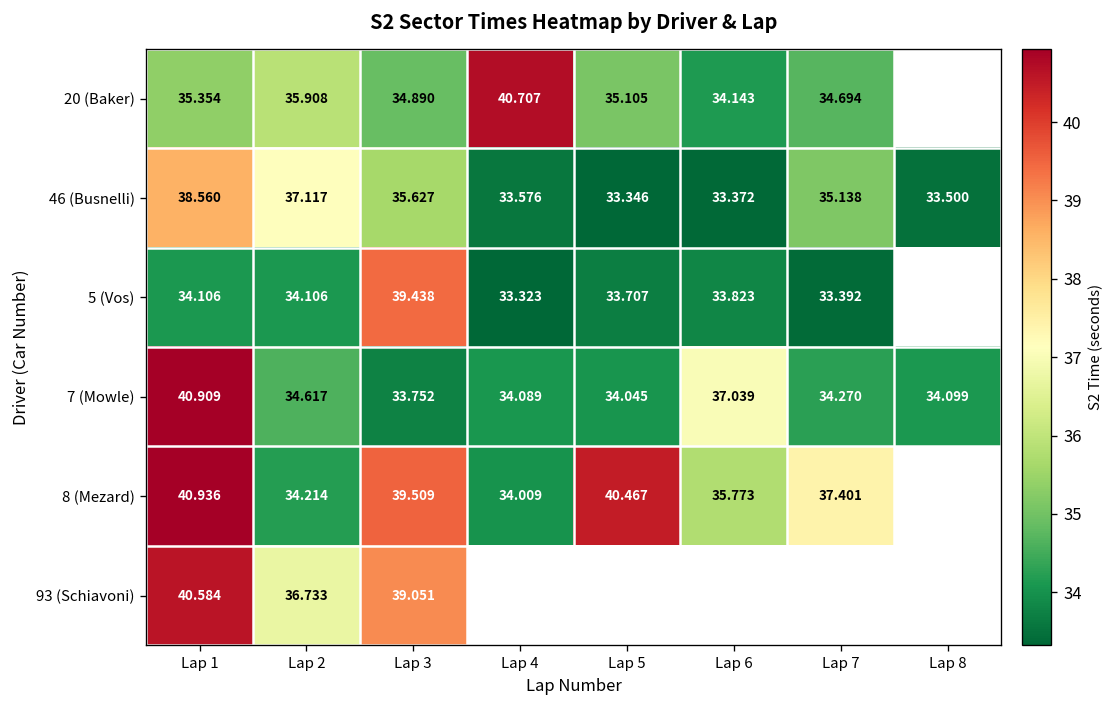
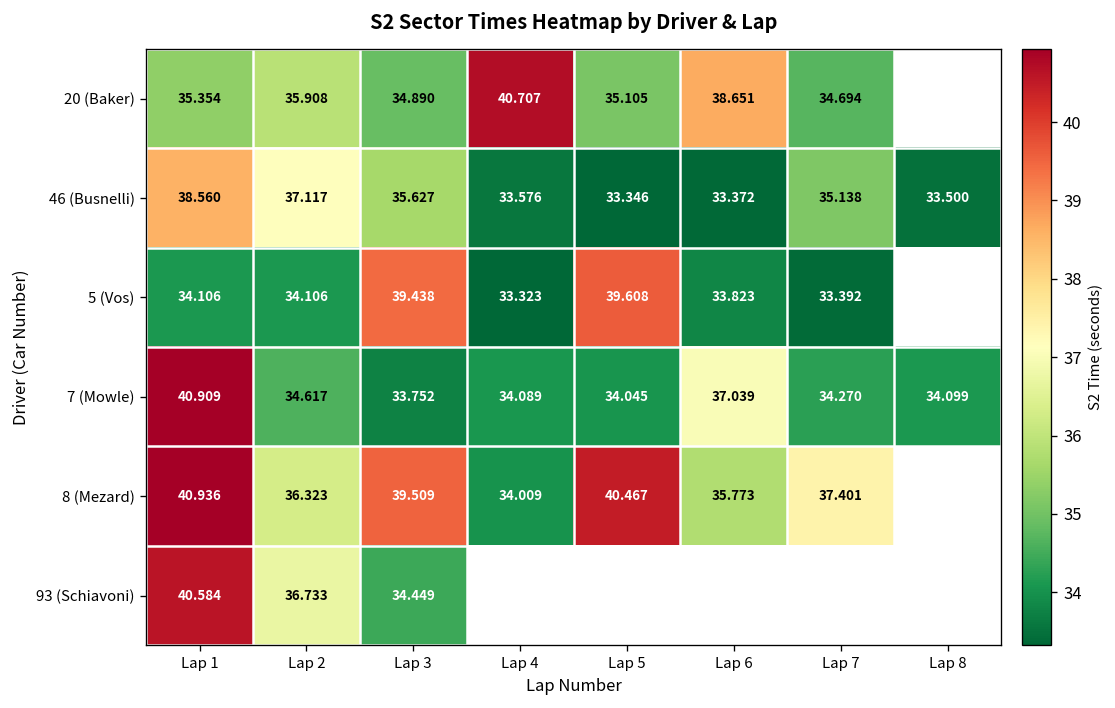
  {
    "20 (Baker)": {
      "Lap 1": 35.354,
      "Lap 2": 35.908,
      "Lap 3": 34.890,
      "Lap 4": 40.707,
      "Lap 5": 35.105,
-     "Lap 6": 34.143,
+     "Lap 6": 38.651,
      "Lap 7": 34.694
    },
    "46 (Busnelli)": {
      "Lap 1": 38.560,
      "Lap 2": 37.117,
      "Lap 3": 35.627,
      "Lap 4": 33.576,
      "Lap 5": 33.346,
      "Lap 6": 33.372,
      "Lap 7": 35.138,
      "Lap 8": 33.500
    },
    "5 (Vos)": {
      "Lap 1": 34.106,
      "Lap 2": 34.106,
      "Lap 3": 39.438,
      "Lap 4": 33.323,
-     "Lap 5": 33.707,
+     "Lap 5": 39.608,
      "Lap 6": 33.823,
      "Lap 7": 33.392
    },
    "7 (Mowle)": {
      "Lap 1": 40.909,
      "Lap 2": 34.617,
      "Lap 3": 33.752,
      "Lap 4": 34.089,
      "Lap 5": 34.045,
      "Lap 6": 37.039,
      "Lap 7": 34.270,
      "Lap 8": 34.099
    },
    "8 (Mezard)": {
      "Lap 1": 40.936,
-     "Lap 2": 34.214,
+     "Lap 2": 36.323,
      "Lap 3": 39.509,
      "Lap 4": 34.009,
      "Lap 5": 40.467,
      "Lap 6": 35.773,
      "Lap 7": 37.401
    },
    "93 (Schiavoni)": {
      "Lap 1": 40.584,
      "Lap 2": 36.733,
-     "Lap 3": 39.051
+     "Lap 3": 34.449
    }
  }
